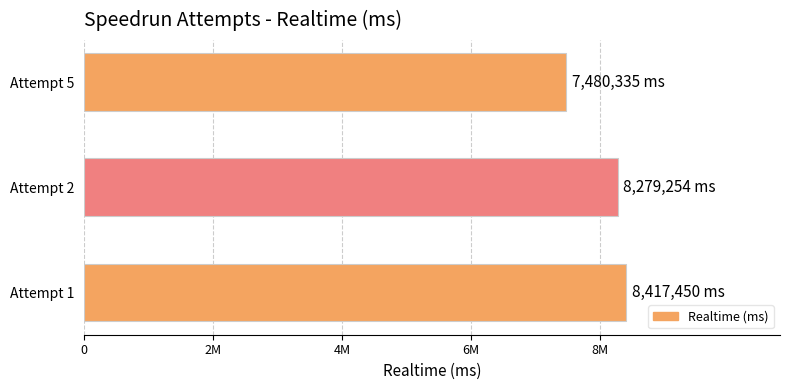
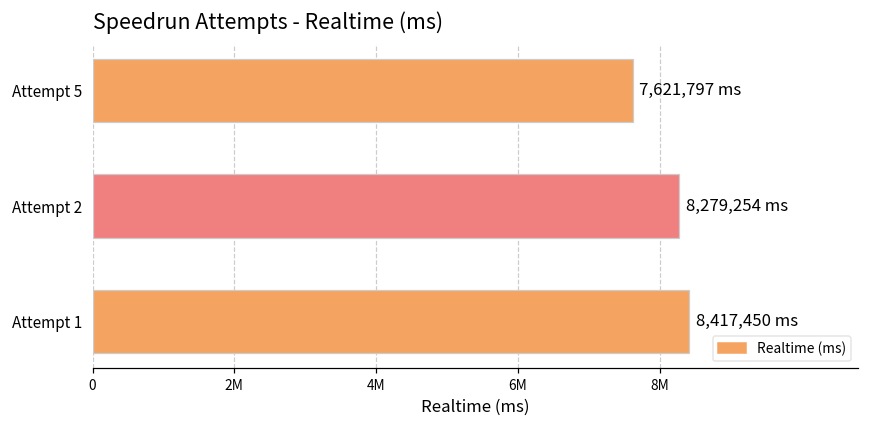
  {
-   "Attempt 5": "7,480,335",
+   "Attempt 5": "7,621,797",
    "Attempt 2": "8,279,254",
    "Attempt 1": "8,417,450"
  }
